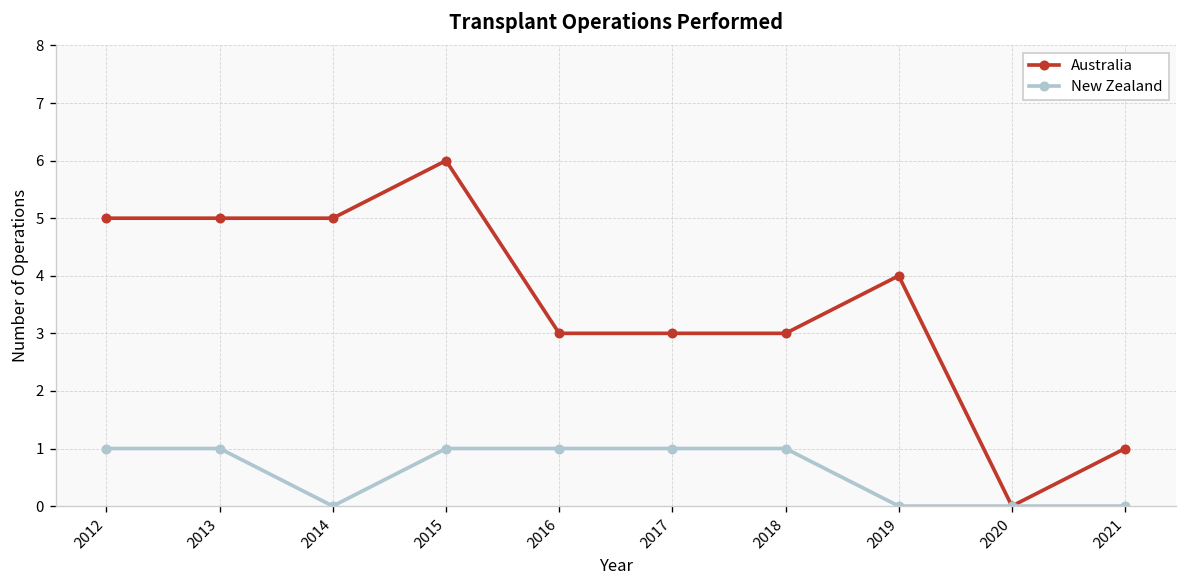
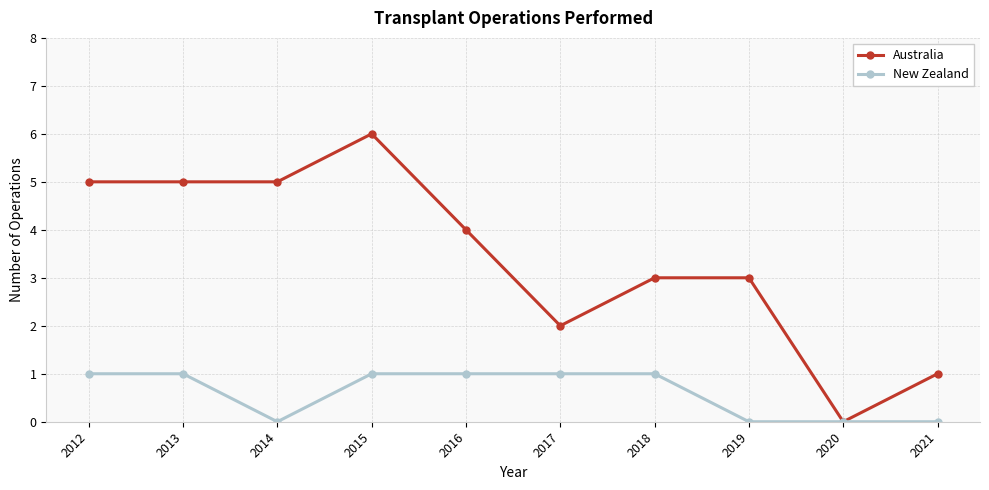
  {
    "Australia": {
      "2012": 5,
      "2013": 5,
      "2014": 5,
      "2015": 6,
-     "2016": 3,
-     "2017": 3,
+     "2016": 4,
+     "2017": 2,
      "2018": 3,
-     "2019": 4,
+     "2019": 3,
      "2021": 1
    },
    "New Zealand": {
      "2012": 1,
      "2013": 1,
      "2014": 0,
      "2015": 1,
      "2016": 1,
      "2017": 1,
      "2018": 1,
      "2019": 0,
      "2021": 0
    }
  }
